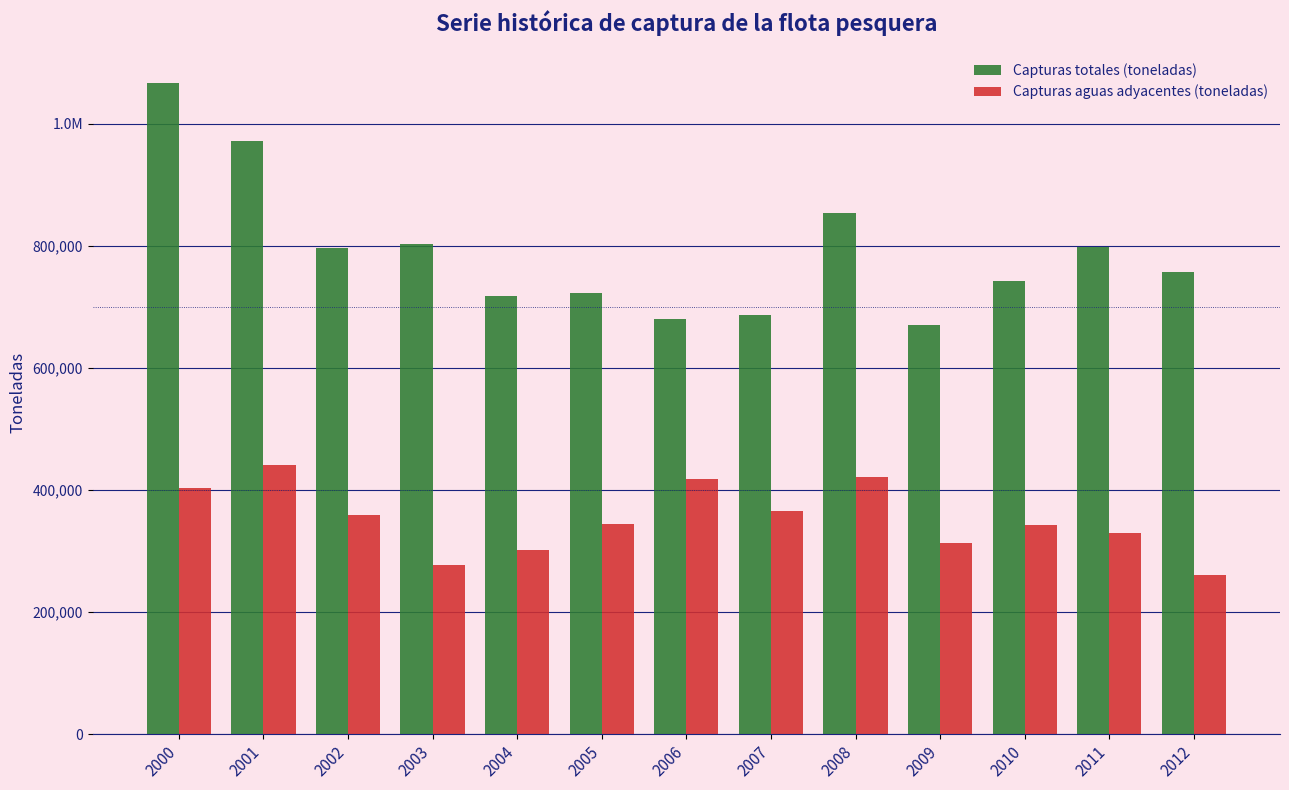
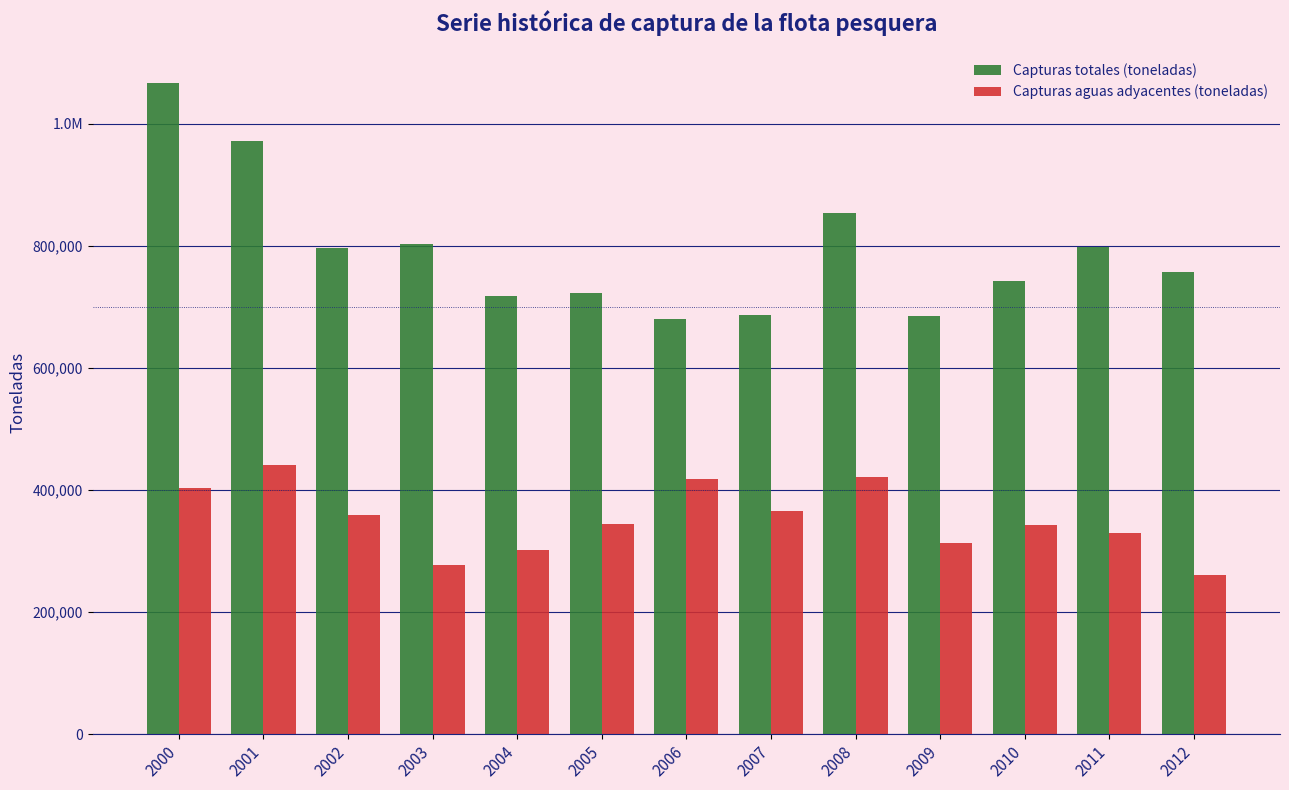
  {
    "Capturas totales (toneladas)": {
      "2000": "1,070,000",
      "2001": "970,000",
      "2002": "800,000",
      "2003": "800,000",
      "2004": "720,000",
      "2005": "720,000",
      "2006": "680,000",
      "2007": "690,000",
      "2008": "850,000",
-     "2009": "670,000",
+     "2009": "690,000",
      "2010": "740,000",
      "2011": "800,000",
      "2012": "760,000"
    },
    "Capturas aguas adyacentes (toneladas)": {
      "2000": "400,000",
      "2001": "440,000",
      "2002": "360,000",
      "2003": "280,000",
      "2004": "300,000",
      "2005": "340,000",
      "2006": "420,000",
      "2007": "370,000",
      "2008": "420,000",
      "2009": "310,000",
      "2010": "340,000",
      "2011": "330,000",
      "2012": "260,000"
    }
  }
